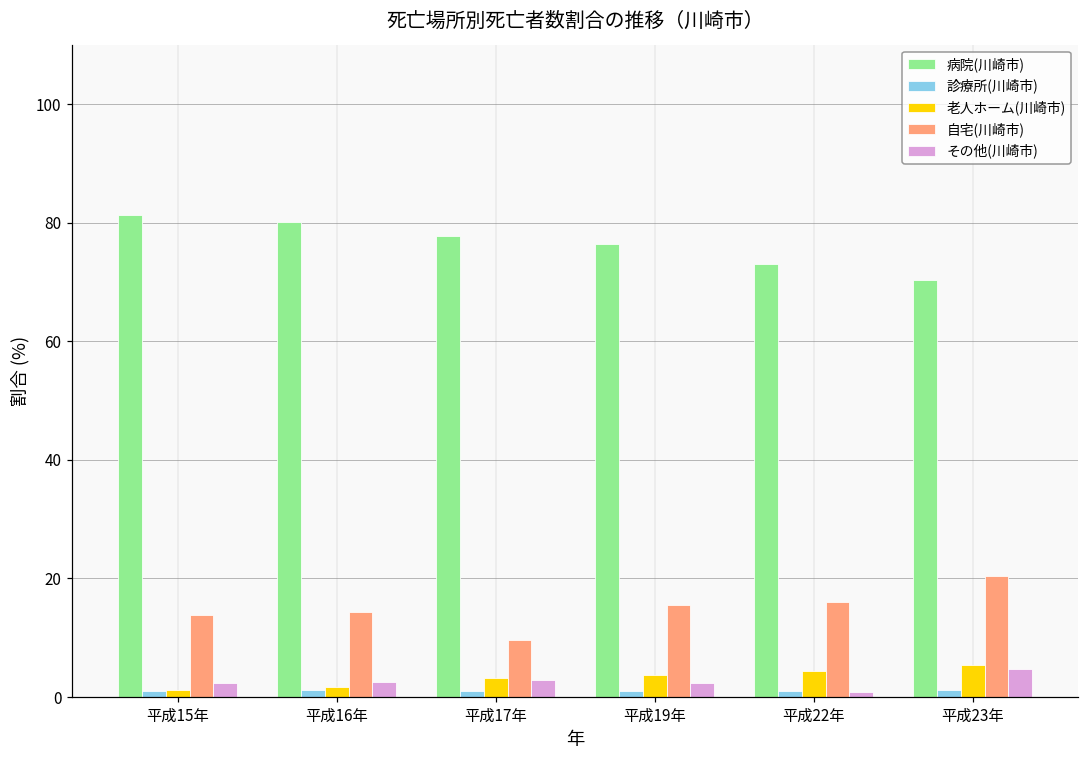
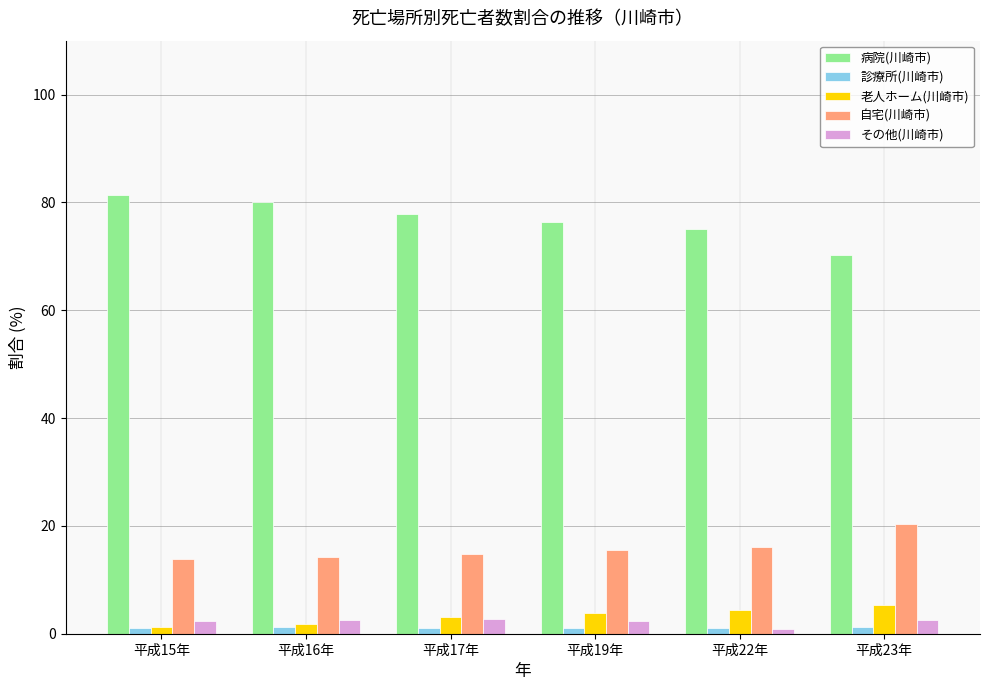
  {
    "病院(川崎市)": {
      "平成15年": 81,
      "平成16年": 80,
      "平成17年": 78,
      "平成19年": 76,
-     "平成22年": 73,
+     "平成22年": 75,
      "平成23年": 70
    },
    "診療所(川崎市)": {
      "平成15年": 1,
      "平成16年": 1,
      "平成17年": 1,
      "平成19年": 1,
      "平成22年": 1,
      "平成23年": 1
    },
    "老人ホーム(川崎市)": {
      "平成15年": 1,
      "平成16年": 2,
      "平成17年": 3,
      "平成19年": 4,
      "平成22年": 4,
      "平成23年": 5
    },
    "自宅(川崎市)": {
      "平成15年": 14,
      "平成16年": 14,
-     "平成17年": 10,
+     "平成17年": 15,
      "平成19年": 15,
      "平成22年": 16,
      "平成23年": 20
    },
    "その他(川崎市)": {
      "平成15年": 2,
      "平成16年": 2,
      "平成17年": 3,
      "平成19年": 2,
      "平成22年": 1,
-     "平成23年": 5
+     "平成23年": 3
    }
  }
